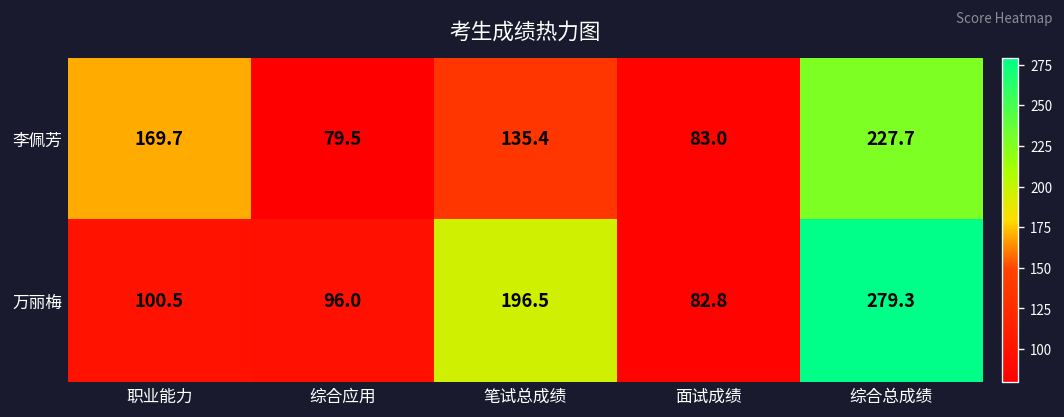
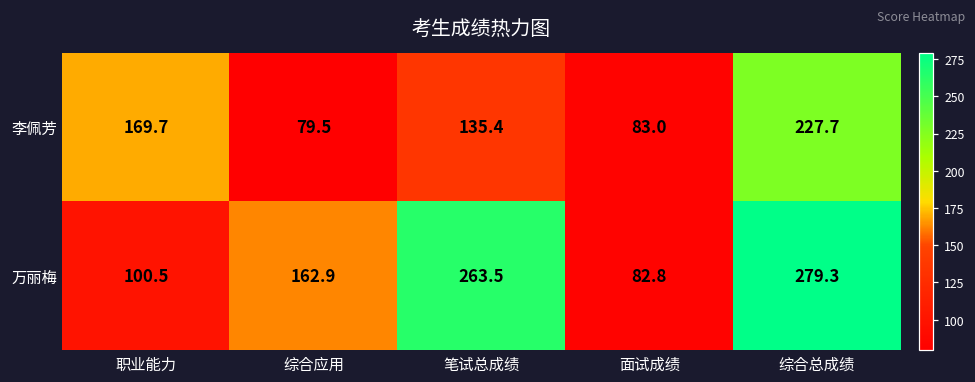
  {
    "李佩芳": {
      "职业能力": 169.7,
      "综合应用": 79.5,
      "笔试总成绩": 135.4,
      "面试成绩": 83.0,
      "综合总成绩": 227.7
    },
    "万丽梅": {
      "职业能力": 100.5,
-     "综合应用": 96.0,
-     "笔试总成绩": 196.5,
+     "综合应用": 162.9,
+     "笔试总成绩": 263.5,
      "面试成绩": 82.8,
      "综合总成绩": 279.3
    }
  }
